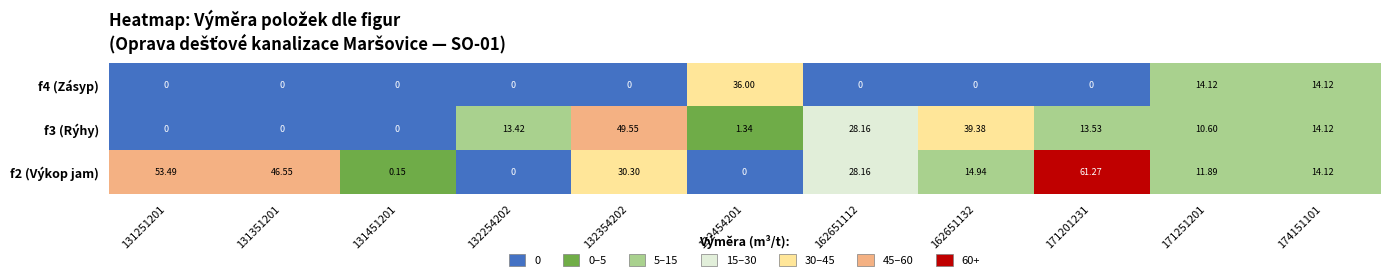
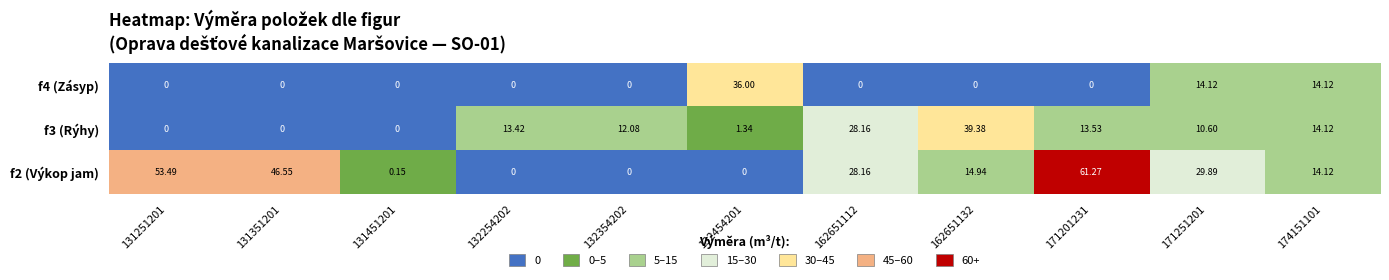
  {
    "f4 (Zásyp)": {
      "131251201": 0,
      "131351201": 0,
      "131451201": 0,
      "132254202": 0,
      "132354202": 0,
      "132454201": 36.00,
      "162651112": 0,
      "162651132": 0,
      "171201231": 0,
      "171251201": 14.12,
      "174151101": 14.12
    },
    "f3 (Rýhy)": {
      "131251201": 0,
      "131351201": 0,
      "131451201": 0,
      "132254202": 13.42,
-     "132354202": 49.55,
+     "132354202": 12.08,
      "132454201": 1.34,
      "162651112": 28.16,
      "162651132": 39.38,
      "171201231": 13.53,
      "171251201": 10.60,
      "174151101": 14.12
    },
    "f2 (Výkop jam)": {
      "131251201": 53.49,
      "131351201": 46.55,
      "131451201": 0.15,
      "132254202": 0,
-     "132354202": 30.30,
+     "132354202": 0,
      "132454201": 0,
      "162651112": 28.16,
      "162651132": 14.94,
      "171201231": 61.27,
-     "171251201": 11.89,
+     "171251201": 29.89,
      "174151101": 14.12
    }
  }
